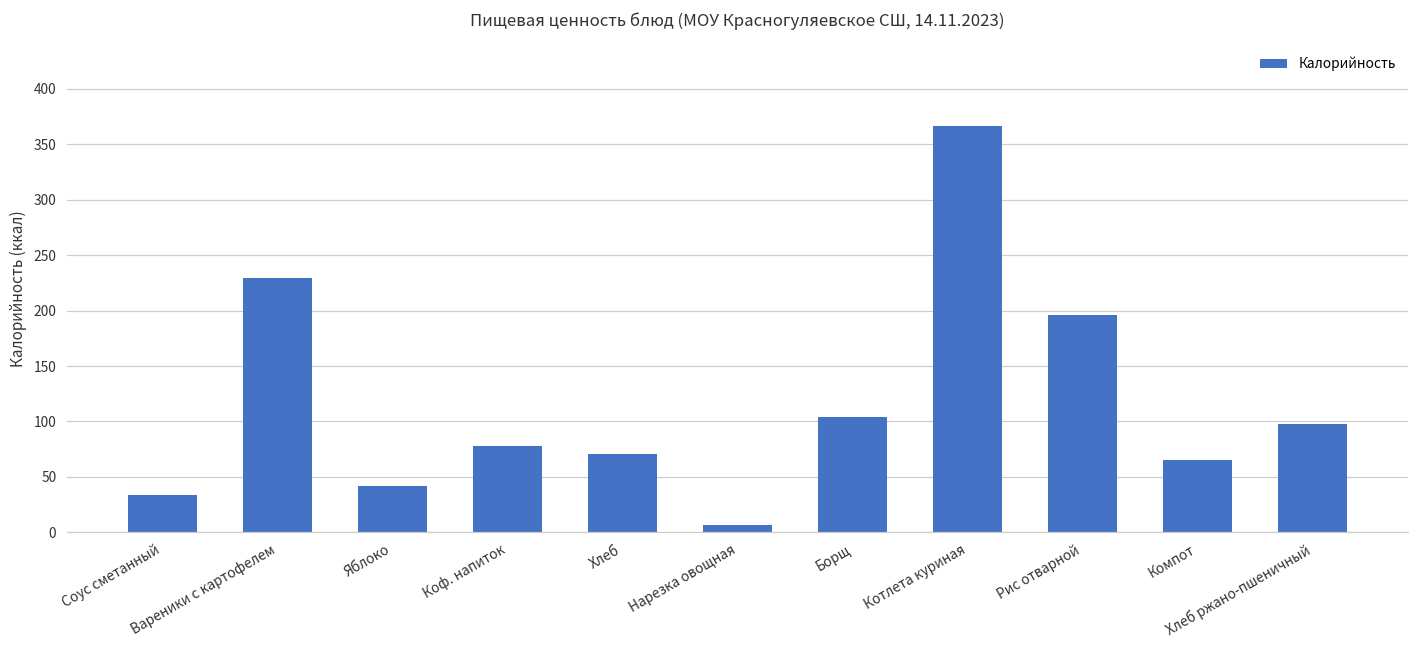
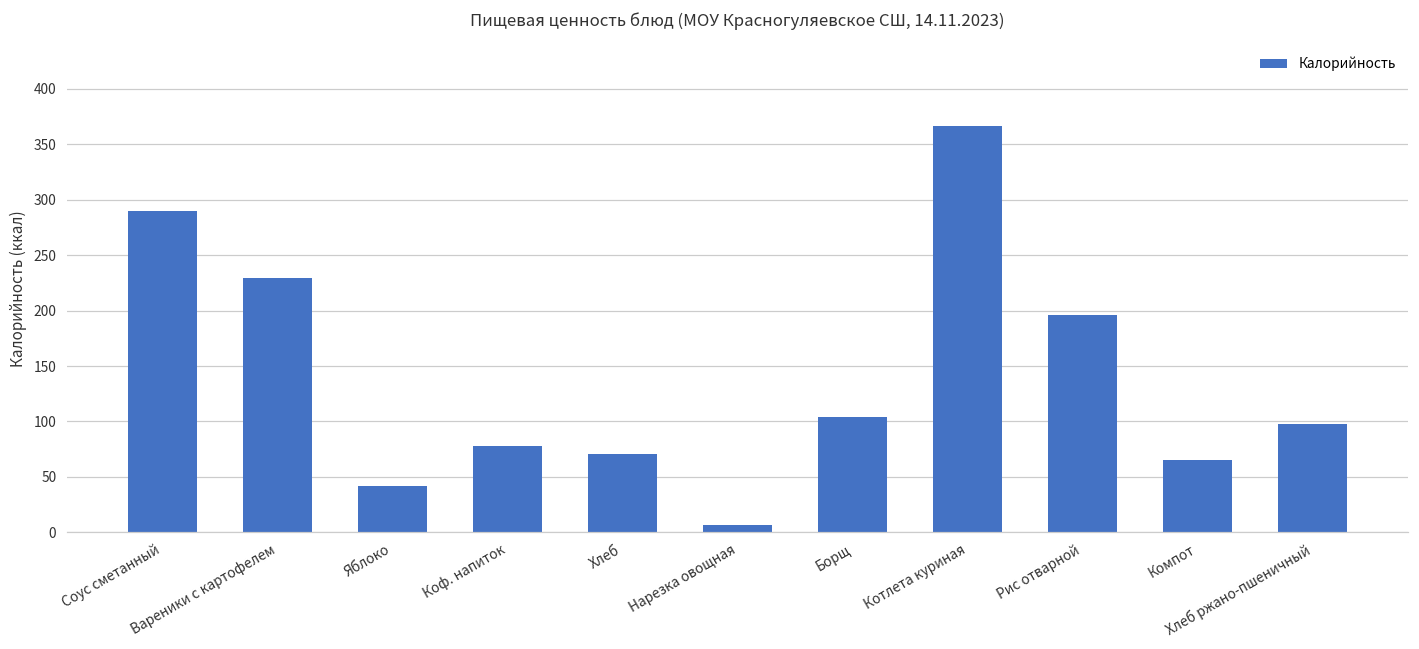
  {
-   "Соус сметанный": 34,
+   "Соус сметанный": 290,
    "Вареники с картофелем": 230,
    "Яблоко": 42,
    "Коф. напиток": 77,
    "Хлеб": 70,
    "Нарезка овощная": 6,
    "Борщ": 104,
    "Котлета куриная": 367,
    "Рис отварной": 196,
    "Компот": 65,
    "Хлеб ржано-пшеничный": 98
  }
